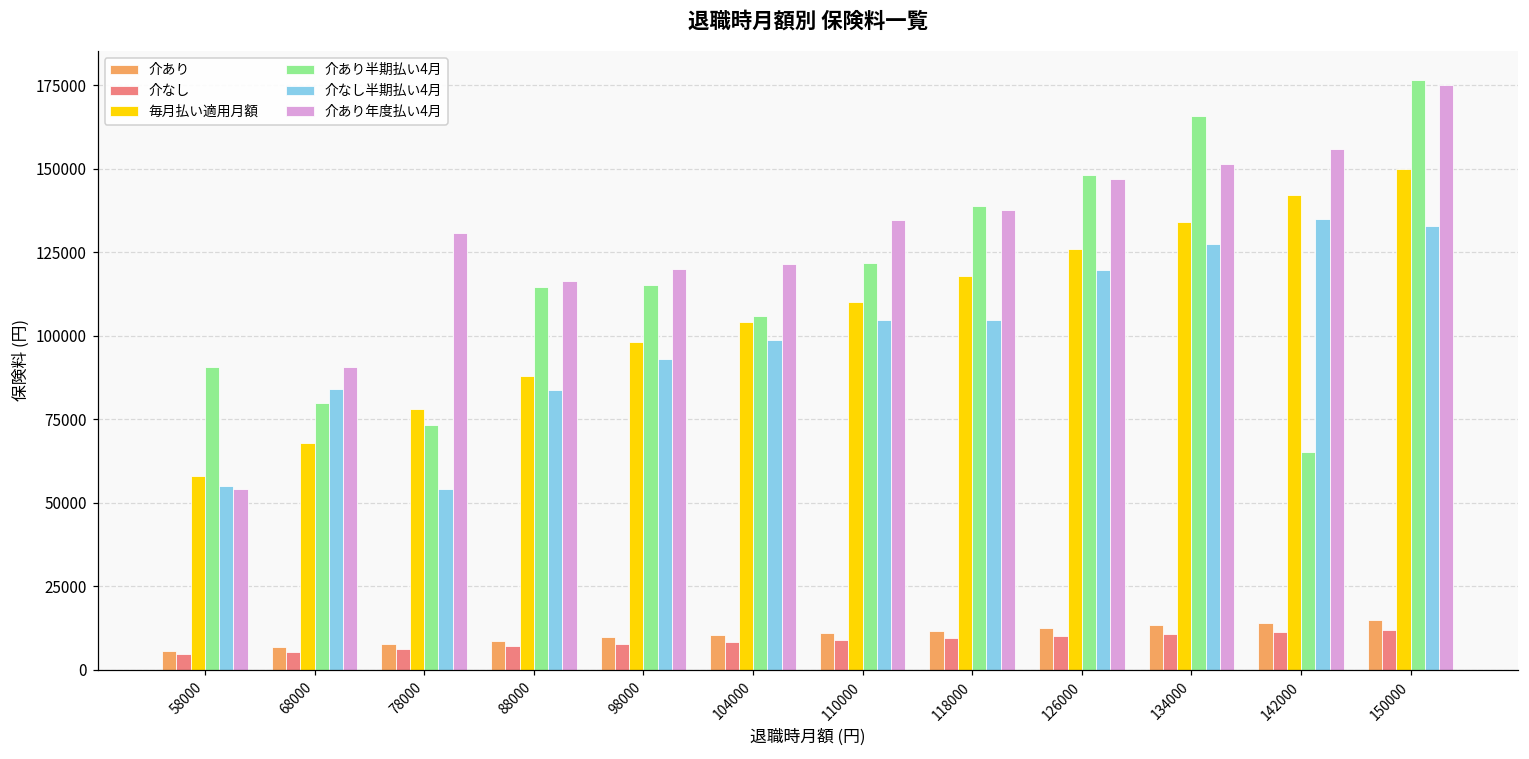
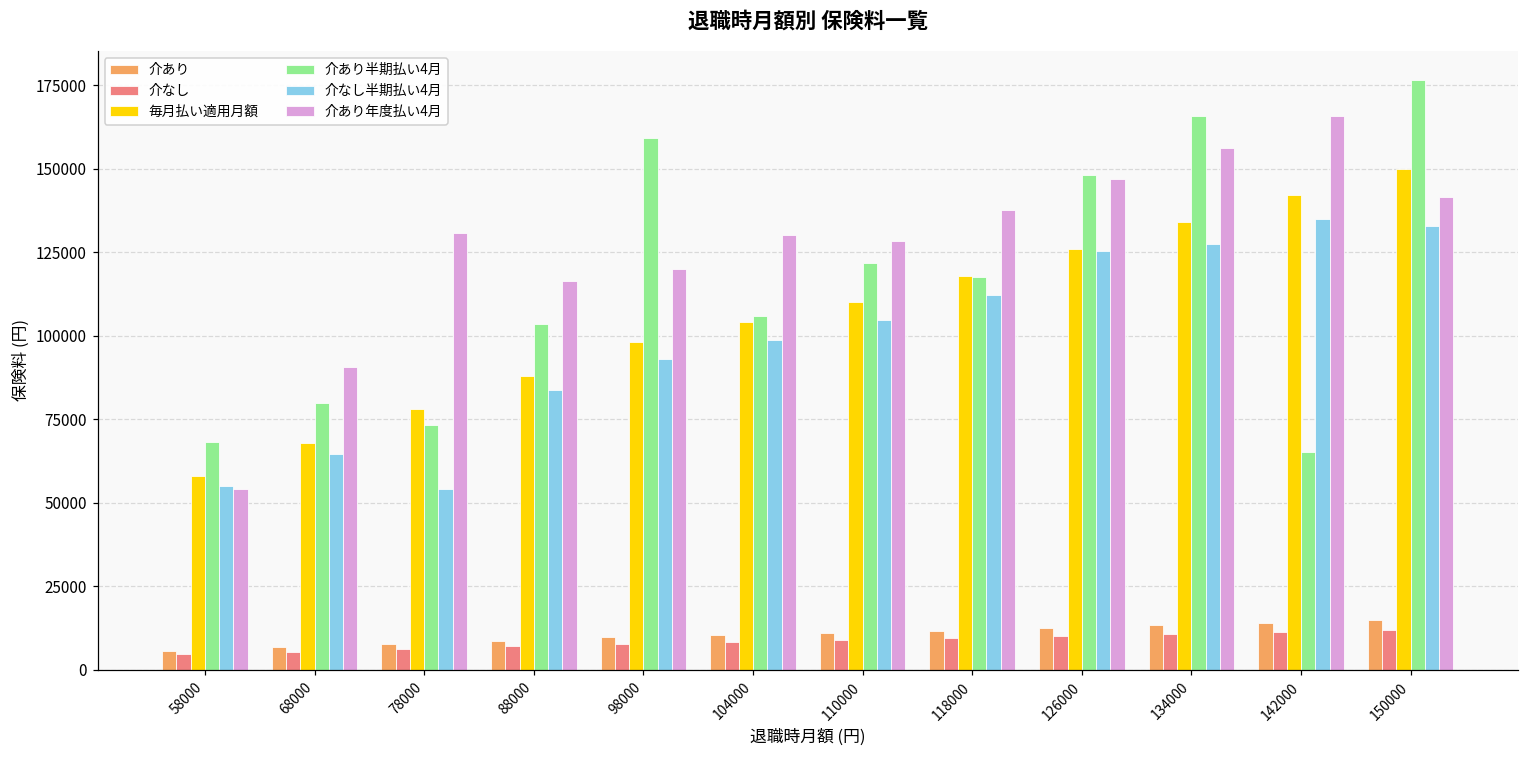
  {
    "毎月払い適用月額": {
      "58000": 58000,
      "68000": 68000,
      "78000": 78000,
      "88000": 88000,
      "98000": 98000,
      "104000": 104000,
      "110000": 110000,
      "118000": 118000,
      "126000": 126000,
      "134000": 134000,
      "142000": 142000,
      "150000": 150000
    },
    "介あり半期払い4月": {
-     "58000": 91000,
+     "58000": 68000,
      "68000": 80000,
      "78000": 73000,
-     "88000": 115000,
-     "98000": 115000,
+     "88000": 104000,
+     "98000": 159000,
      "104000": 106000,
      "110000": 122000,
-     "118000": 139000,
+     "118000": 118000,
      "126000": 148000,
      "134000": 166000,
      "142000": 65000,
      "150000": 176000
    },
    "介なし半期払い4月": {
      "58000": 55000,
-     "68000": 84000,
+     "68000": 65000,
      "78000": 54000,
      "88000": 84000,
      "98000": 93000,
      "104000": 99000,
      "110000": 105000,
-     "118000": 105000,
-     "126000": 120000,
+     "118000": 112000,
+     "126000": 125000,
      "134000": 127000,
      "142000": 135000,
      "150000": 133000
    },
    "介あり年度払い4月": {
      "58000": 54000,
      "68000": 91000,
      "78000": 131000,
      "88000": 117000,
      "98000": 120000,
-     "104000": 121000,
-     "110000": 135000,
+     "104000": 130000,
+     "110000": 128000,
      "118000": 138000,
      "126000": 147000,
-     "134000": 151000,
-     "142000": 156000,
-     "150000": 175000
+     "134000": 156000,
+     "142000": 166000,
+     "150000": 142000
    }
  }
